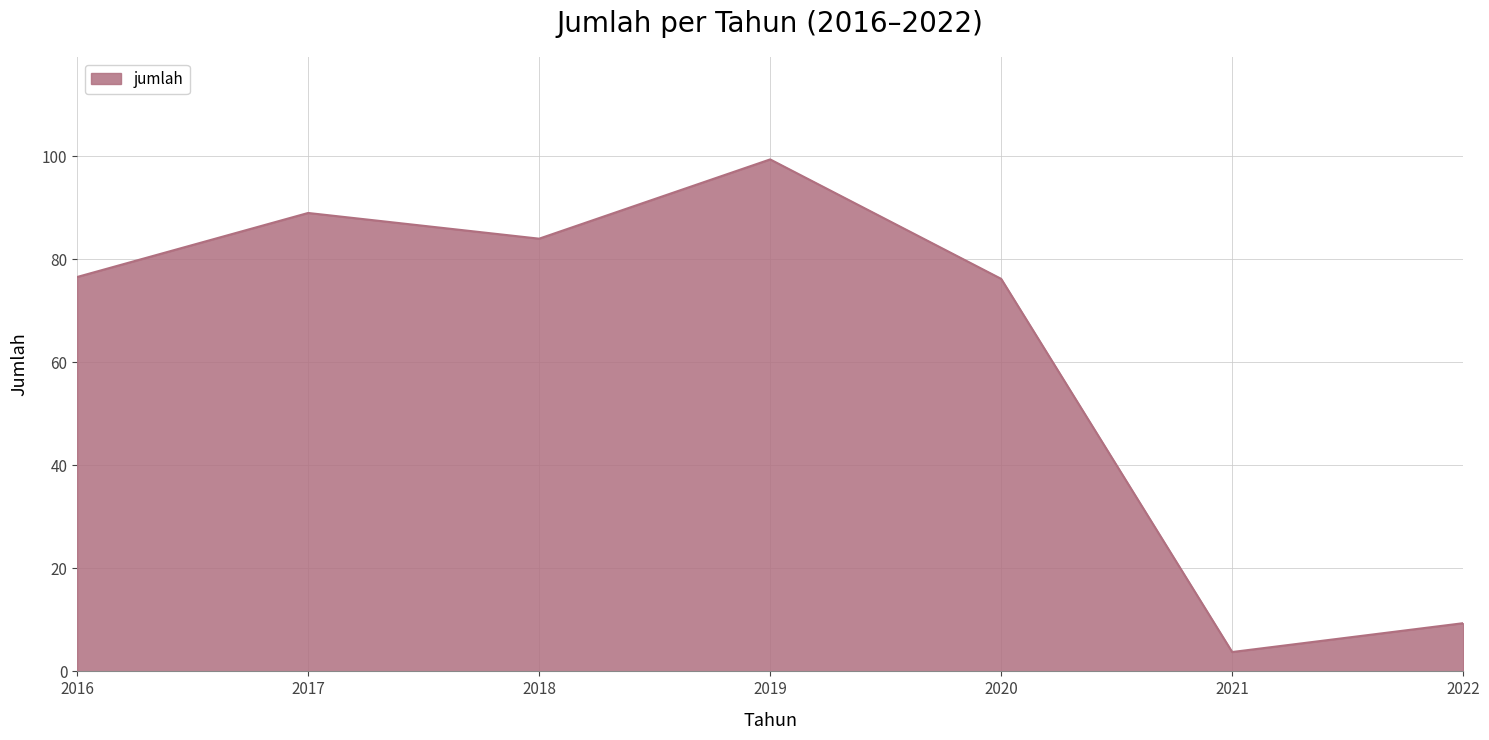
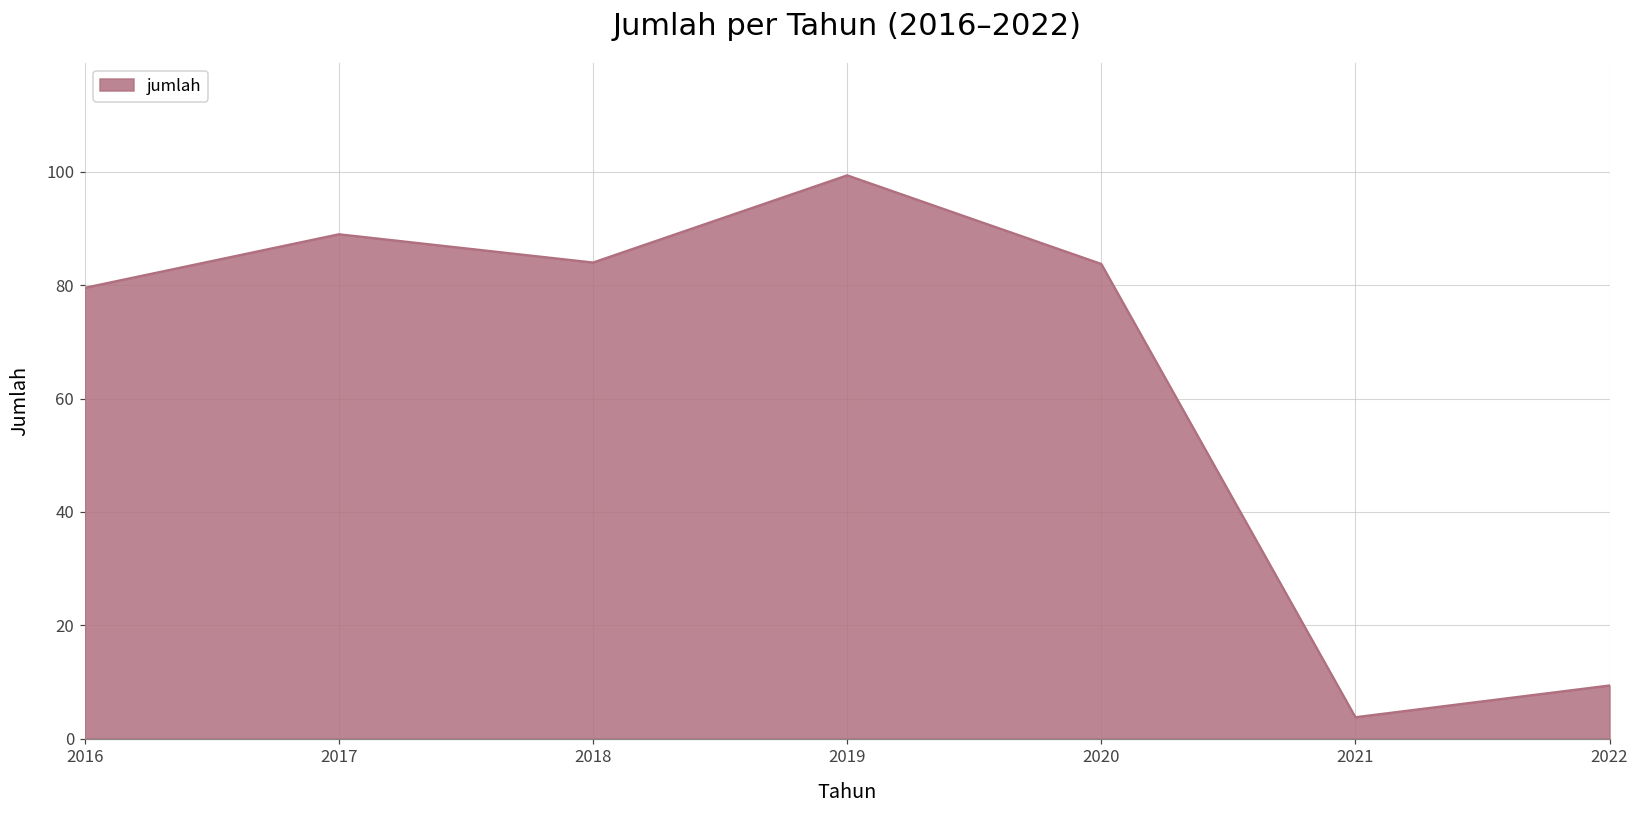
  {
-   "2016": 77,
+   "2016": 80,
    "2017": 89,
    "2018": 84,
    "2019": 99,
-   "2020": 76,
+   "2020": 84,
    "2021": 4,
    "2022": 9
  }
